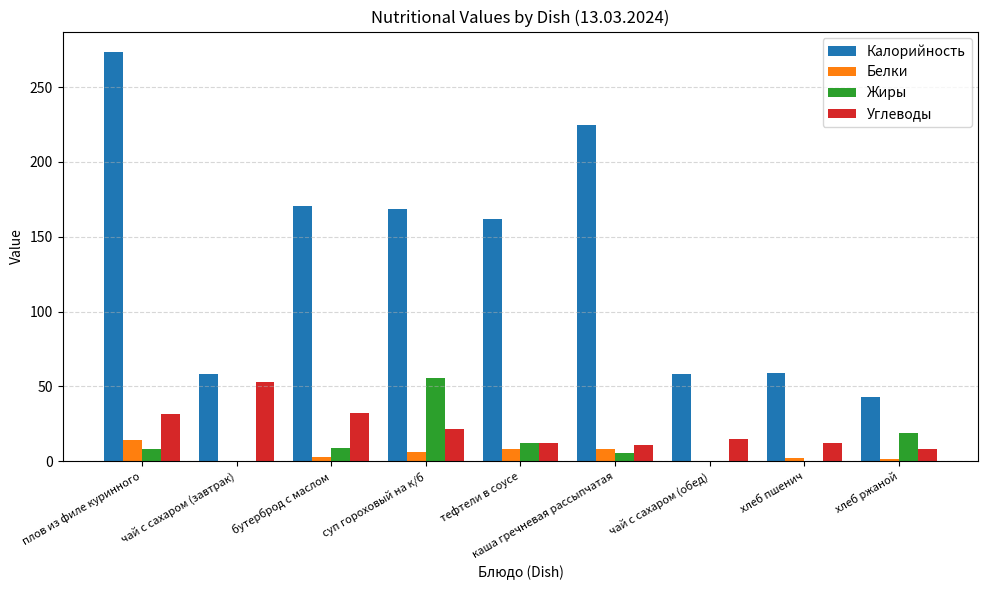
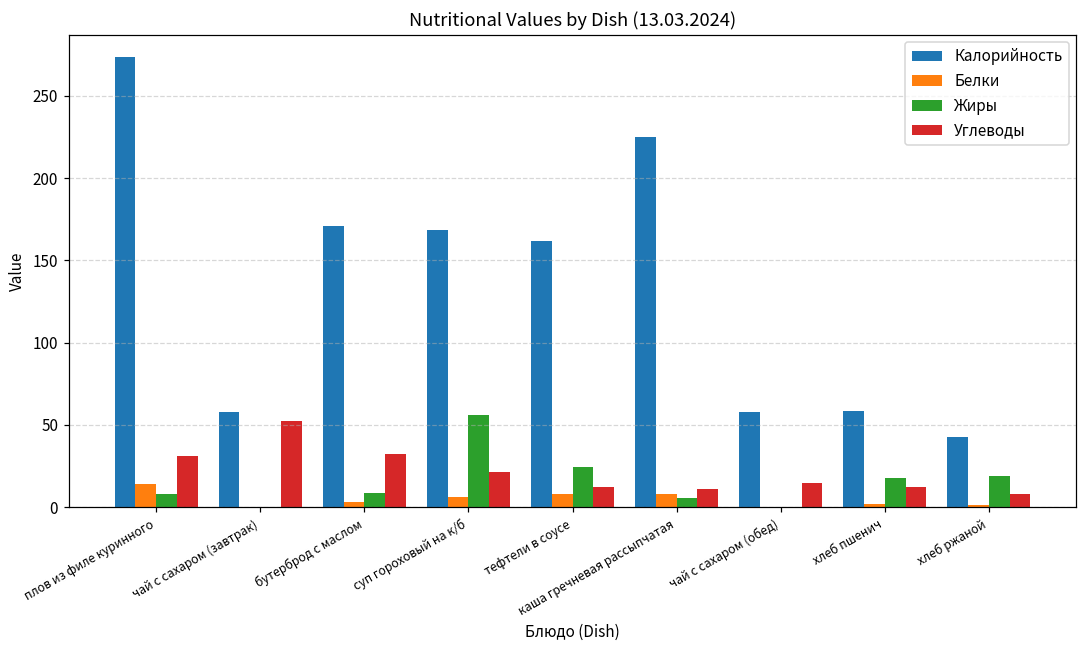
  {
    "Калорийность": {
      "плов из филе куринного": 273,
      "чай с сахаром (завтрак)": 58,
      "бутерброд с маслом": 171,
      "суп гороховый на к/б": 169,
      "тефтели в соусе": 162,
      "каша гречневая рассыпчатая": 225,
      "чай с сахаром (обед)": 58,
      "хлеб пшенич": 59,
      "хлеб ржаной": 43
    },
    "Белки": {
      "плов из филе куринного": 14,
      "бутерброд с маслом": 3,
      "суп гороховый на к/б": 6,
      "тефтели в соусе": 8,
      "каша гречневая рассыпчатая": 8,
      "хлеб пшенич": 2
    },
    "Жиры": {
      "плов из филе куринного": 8,
      "чай с сахаром (завтрак)": 0,
      "бутерброд с маслом": 9,
      "суп гороховый на к/б": 56,
-     "тефтели в соусе": 12,
+     "тефтели в соусе": 25,
      "каша гречневая рассыпчатая": 5,
      "чай с сахаром (обед)": 0,
-     "хлеб пшенич": 0,
+     "хлеб пшенич": 18,
      "хлеб ржаной": 19
    },
    "Углеводы": {
      "плов из филе куринного": 31,
      "чай с сахаром (завтрак)": 53,
      "бутерброд с маслом": 32,
      "суп гороховый на к/б": 22,
      "тефтели в соусе": 12,
      "каша гречневая рассыпчатая": 11,
      "чай с сахаром (обед)": 15,
      "хлеб пшенич": 12,
      "хлеб ржаной": 8
    }
  }
